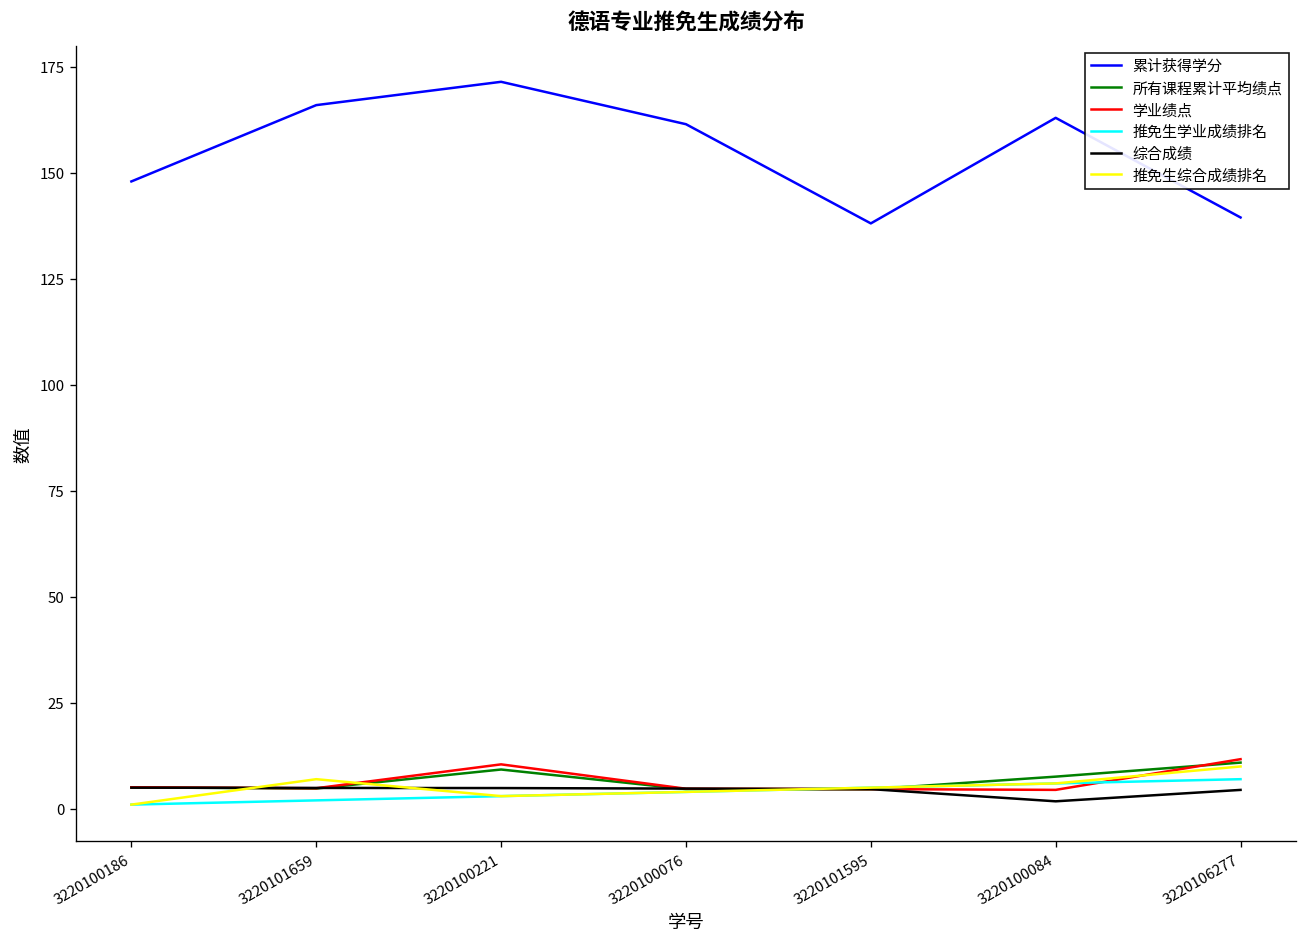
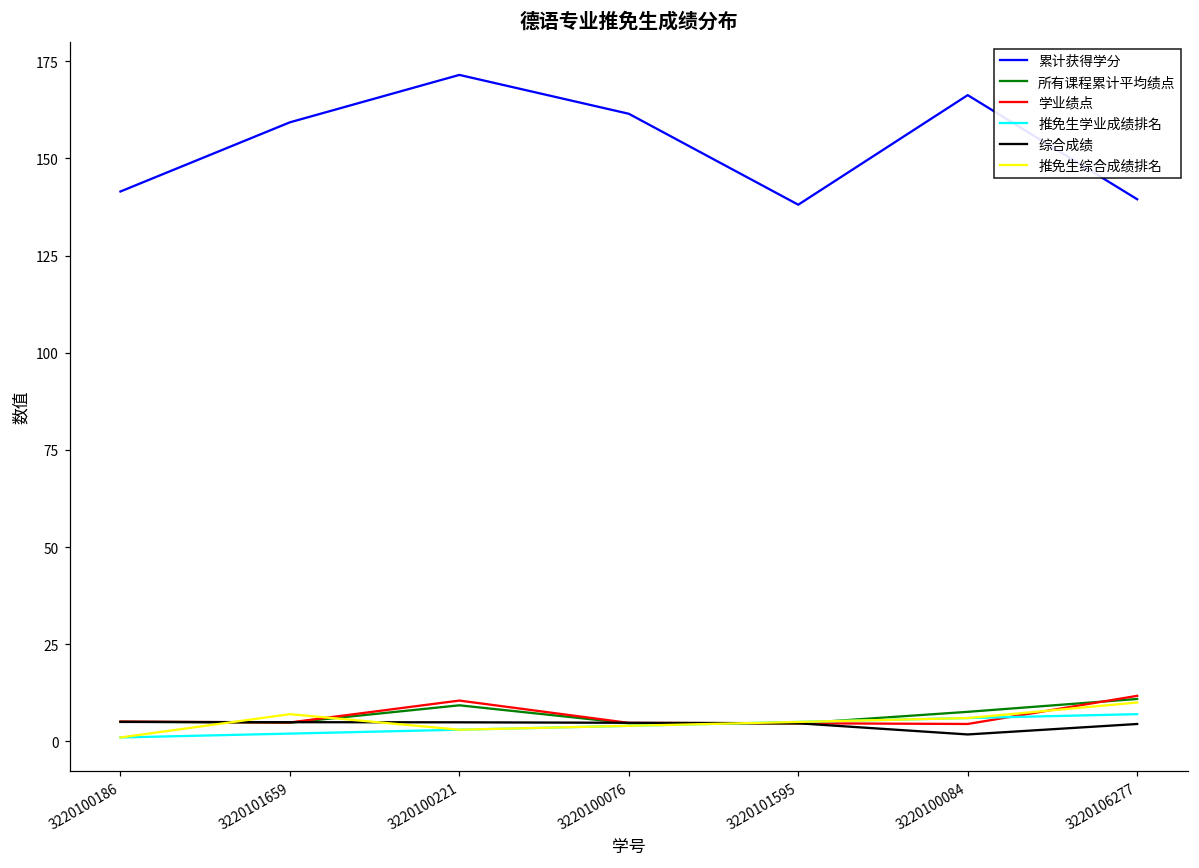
  {
    "累计获得学分": {
-     "3220100186": 148,
-     "3220101659": 166,
+     "3220100186": 142,
+     "3220101659": 159,
      "3220100221": 172,
      "3220100076": 162,
      "3220101595": 138,
-     "3220100084": 163,
+     "3220100084": 166,
      "3220106277": 140
    },
    "所有课程累计平均绩点": {
      "3220100221": 9,
      "3220100084": 8,
      "3220106277": 11
    },
    "学业绩点": {
      "3220100221": 10,
      "3220100084": 4,
      "3220106277": 12
    },
    "推免生学业成绩排名": {
      "3220101659": 2,
      "3220106277": 7
    },
    "综合成绩": {
      "3220100221": 5,
      "3220100084": 2,
      "3220106277": 4
    },
    "推免生综合成绩排名": {
      "3220101659": 7,
      "3220106277": 10
    }
  }
